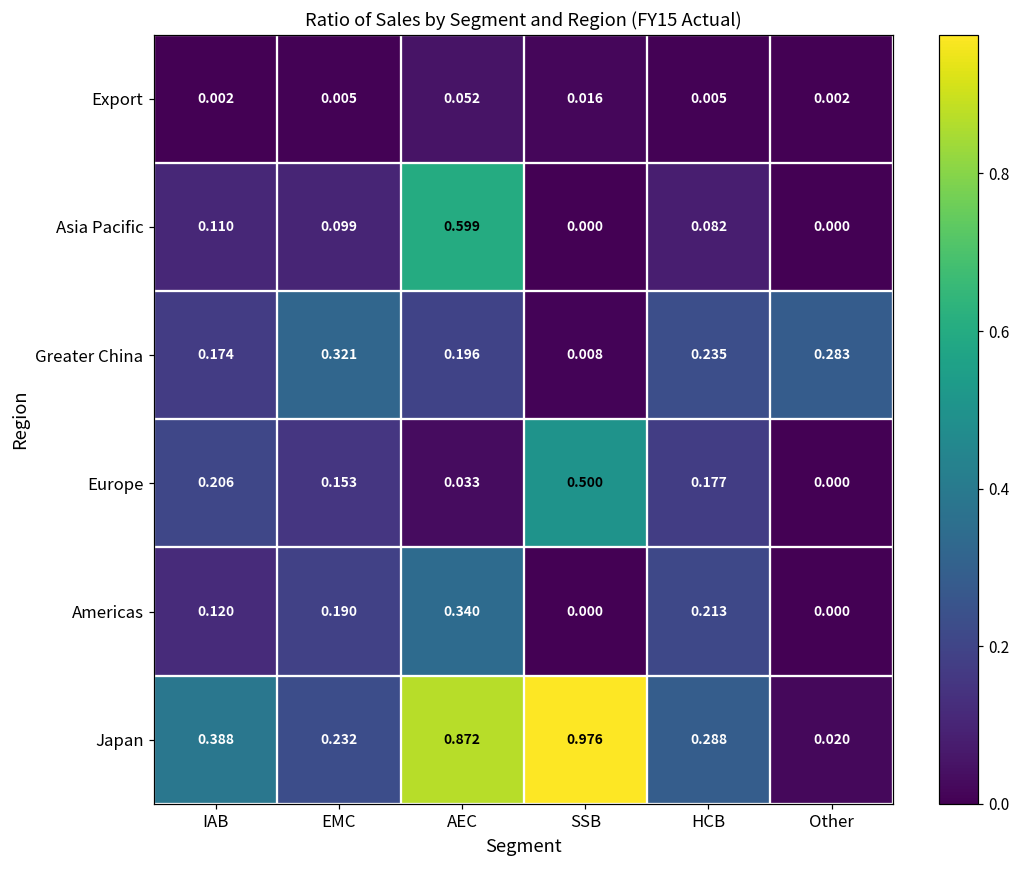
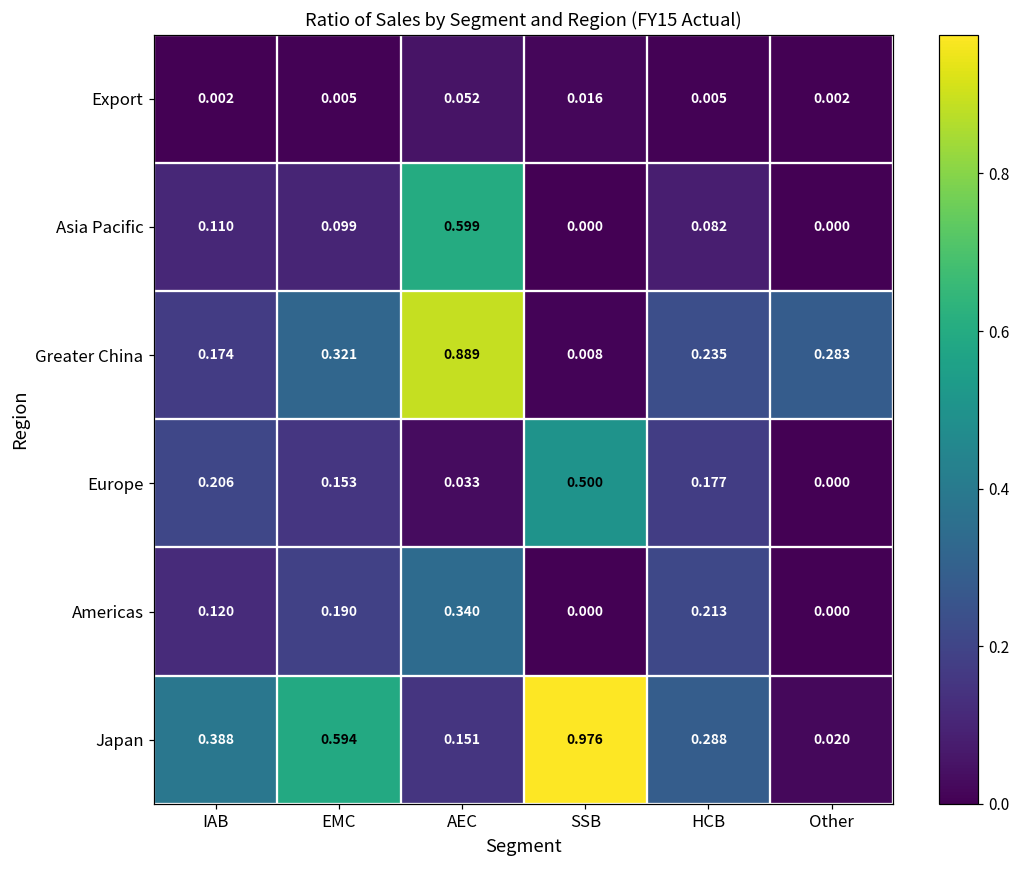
  {
    "Export": {
      "IAB": 0.002,
      "EMC": 0.005,
      "AEC": 0.052,
      "SSB": 0.016,
      "HCB": 0.005,
      "Other": 0.002
    },
    "Asia Pacific": {
      "IAB": 0.110,
      "EMC": 0.099,
      "AEC": 0.599,
      "SSB": 0.000,
      "HCB": 0.082,
      "Other": 0.000
    },
    "Greater China": {
      "IAB": 0.174,
      "EMC": 0.321,
-     "AEC": 0.196,
+     "AEC": 0.889,
      "SSB": 0.008,
      "HCB": 0.235,
      "Other": 0.283
    },
    "Europe": {
      "IAB": 0.206,
      "EMC": 0.153,
      "AEC": 0.033,
      "SSB": 0.500,
      "HCB": 0.177,
      "Other": 0.000
    },
    "Americas": {
      "IAB": 0.120,
      "EMC": 0.190,
      "AEC": 0.340,
      "SSB": 0.000,
      "HCB": 0.213,
      "Other": 0.000
    },
    "Japan": {
      "IAB": 0.388,
-     "EMC": 0.232,
-     "AEC": 0.872,
+     "EMC": 0.594,
+     "AEC": 0.151,
      "SSB": 0.976,
      "HCB": 0.288,
      "Other": 0.020
    }
  }
